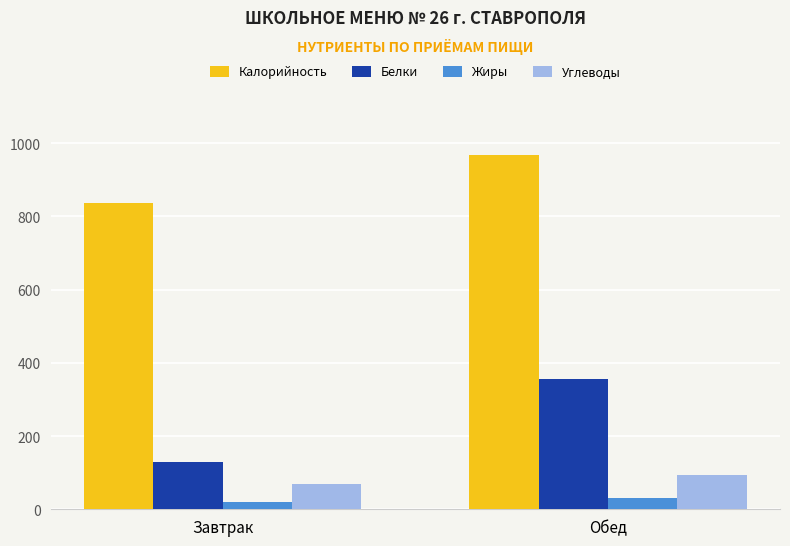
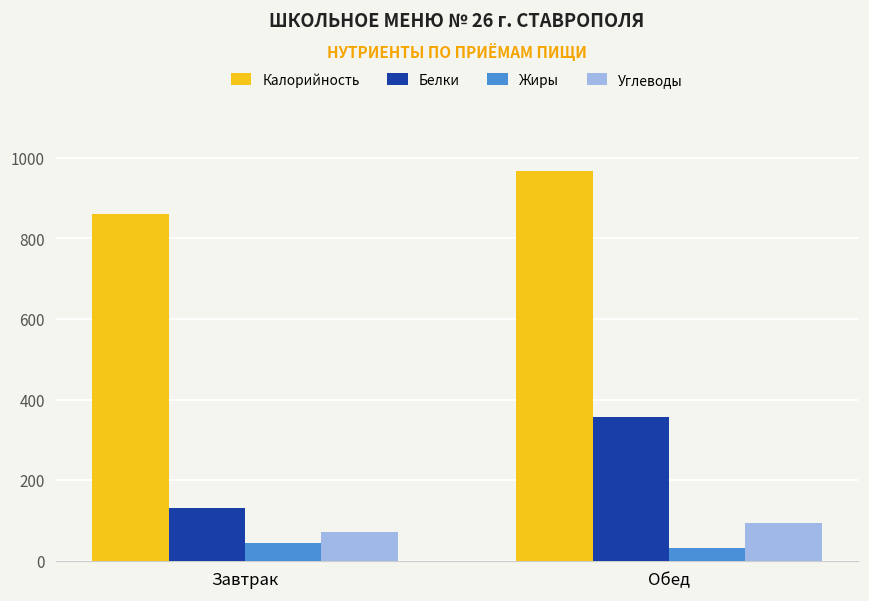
  {
    "Калорийность": {
-     "Завтрак": 840,
+     "Завтрак": 860,
      "Обед": 970
    },
    "Белки": {
      "Завтрак": 130,
      "Обед": 360
    },
    "Жиры": {
-     "Завтрак": 20,
+     "Завтрак": 40,
      "Обед": 30
    },
    "Углеводы": {
      "Завтрак": 70,
      "Обед": 90
    }
  }
